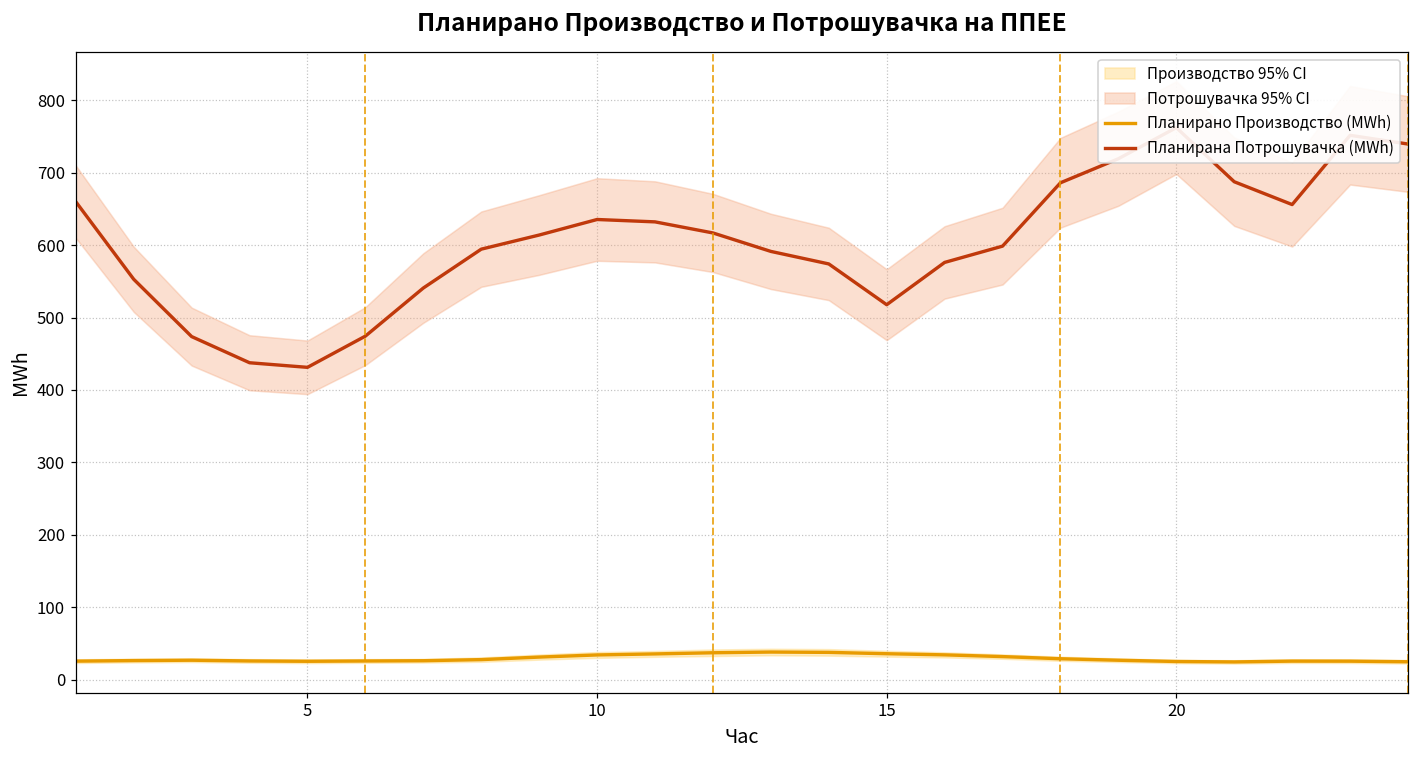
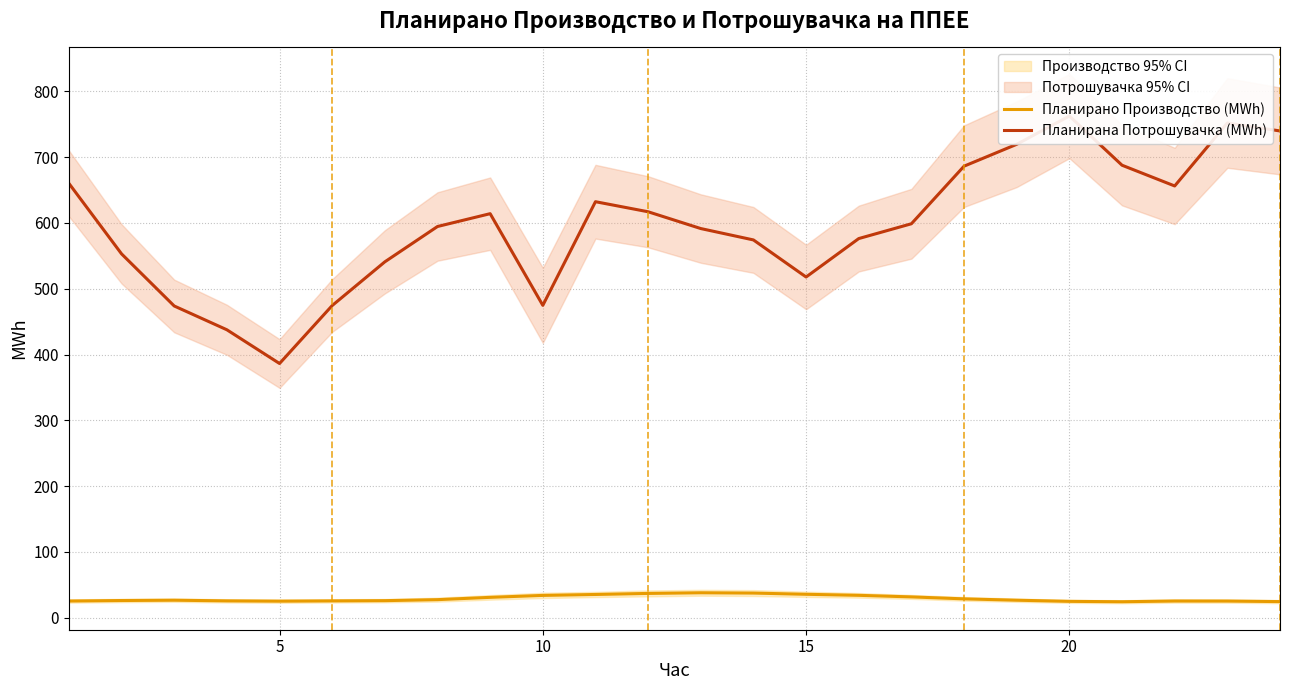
  {
    "Планирано Производство (MWh)": {
      "10": 30,
      "15": 40
    },
    "Планирана Потрошувачка (MWh)": {
-     "5": 430,
-     "10": 640,
+     "5": 390,
+     "10": 470,
      "15": 520
    }
  }
